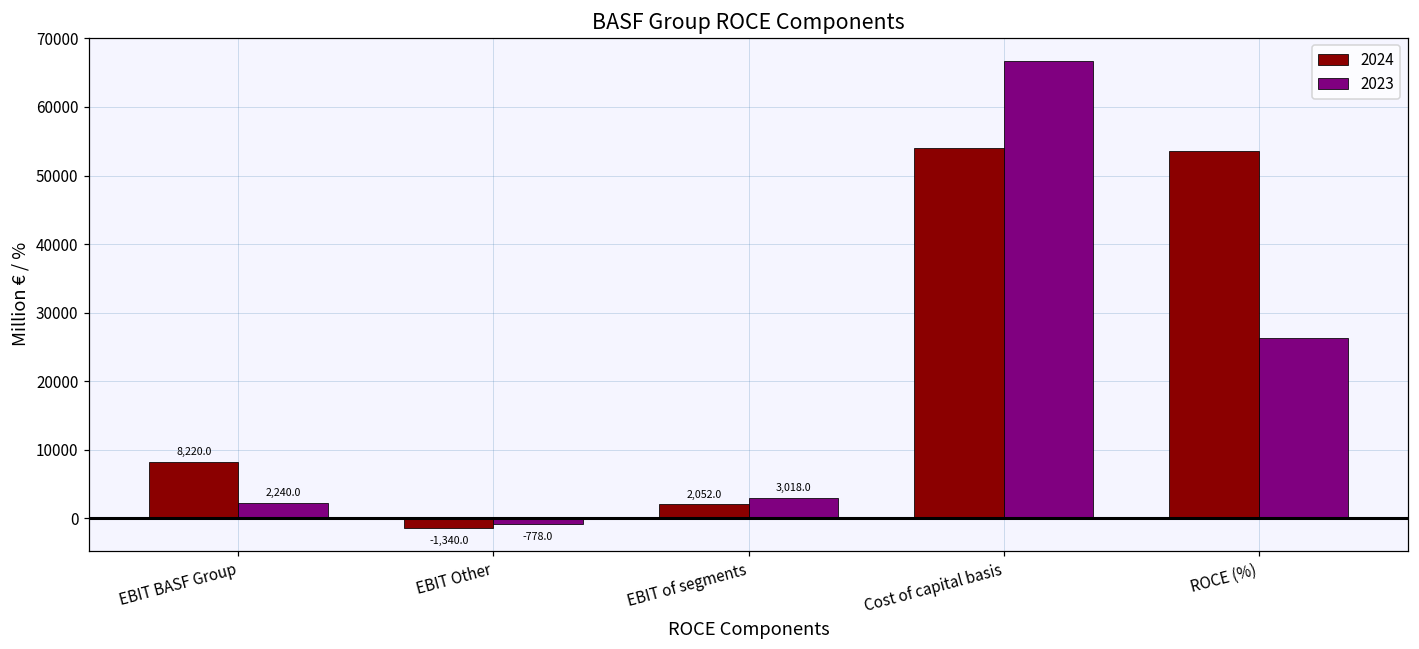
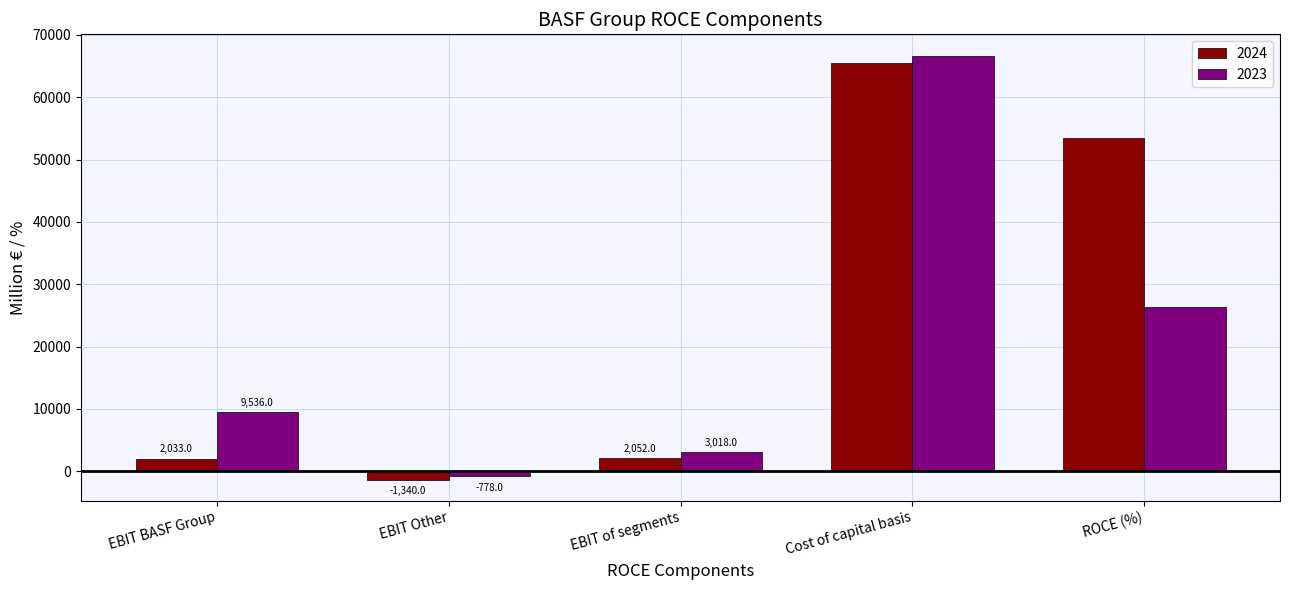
  {
    "2024": {
-     "EBIT BASF Group": "8,220.0",
+     "EBIT BASF Group": "2,033.0",
      "EBIT Other": "-1,340.0",
      "EBIT of segments": "2,052.0",
-     "Cost of capital basis": "54000"
+     "Cost of capital basis": "66000"
    },
    "2023": {
-     "EBIT BASF Group": "2,240.0",
+     "EBIT BASF Group": "9,536.0",
      "EBIT Other": "-778.0",
      "EBIT of segments": "3,018.0"
    }
  }
